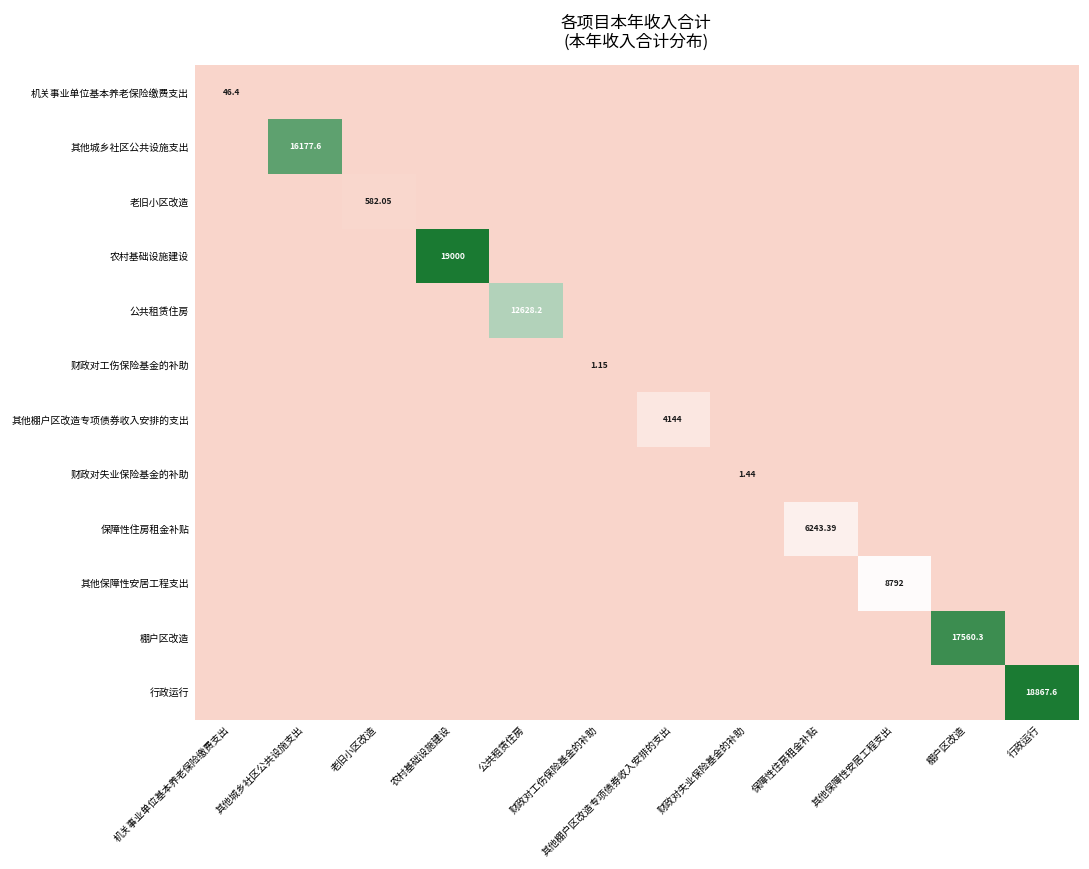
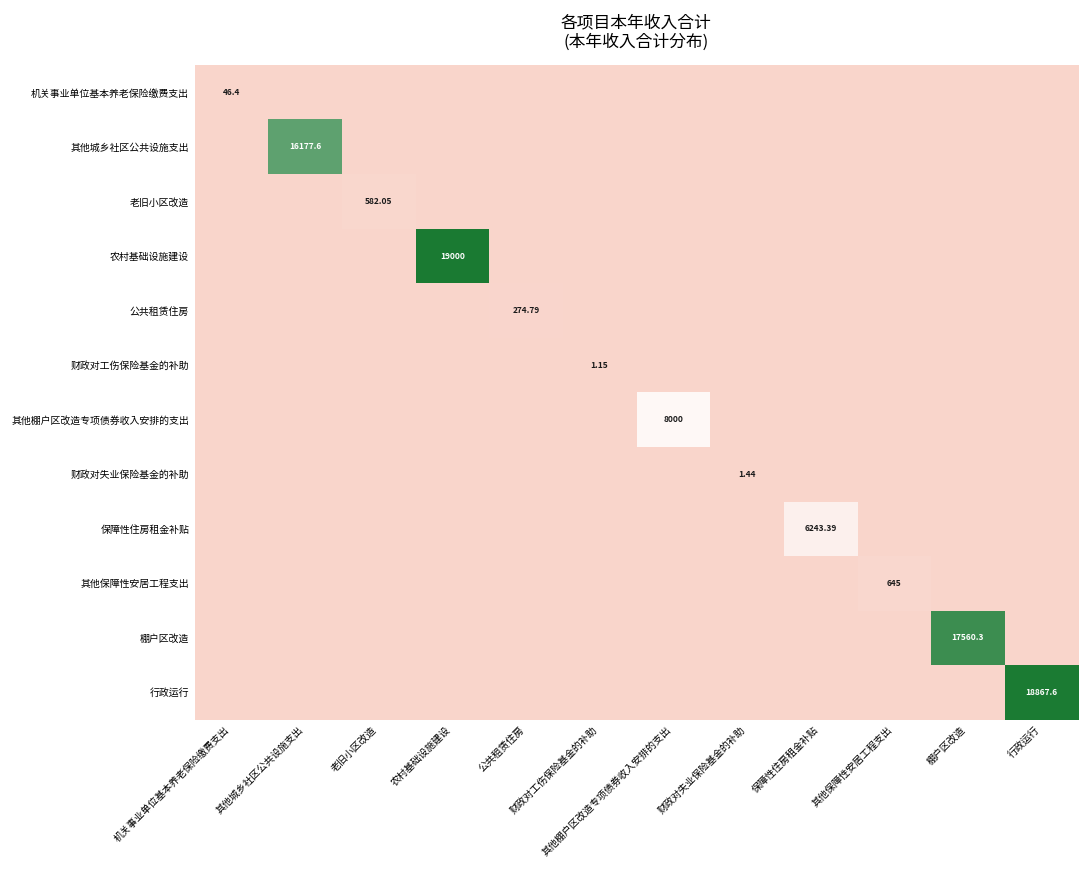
  {
    "机关事业单位基本养老保险缴费支出": {
      "机关事业单位基本养老保险缴费支出": 46.4
    },
    "其他城乡社区公共设施支出": {
      "其他城乡社区公共设施支出": 16177.6
    },
    "老旧小区改造": {
      "老旧小区改造": 582.05
    },
    "农村基础设施建设": {
      "农村基础设施建设": 19000
    },
    "公共租赁住房": {
-     "公共租赁住房": 12628.2
+     "公共租赁住房": 274.79
    },
    "财政对工伤保险基金的补助": {
      "财政对工伤保险基金的补助": 1.15
    },
    "其他棚户区改造专项债券收入安排的支出": {
-     "其他棚户区改造专项债券收入安排的支出": 4144
+     "其他棚户区改造专项债券收入安排的支出": 8000
    },
    "财政对失业保险基金的补助": {
      "财政对失业保险基金的补助": 1.44
    },
    "保障性住房租金补贴": {
      "保障性住房租金补贴": 6243.39
    },
    "其他保障性安居工程支出": {
-     "其他保障性安居工程支出": 8792
+     "其他保障性安居工程支出": 645
    },
    "棚户区改造": {
      "棚户区改造": 17560.3
    },
    "行政运行": {
      "行政运行": 18867.6
    }
  }
